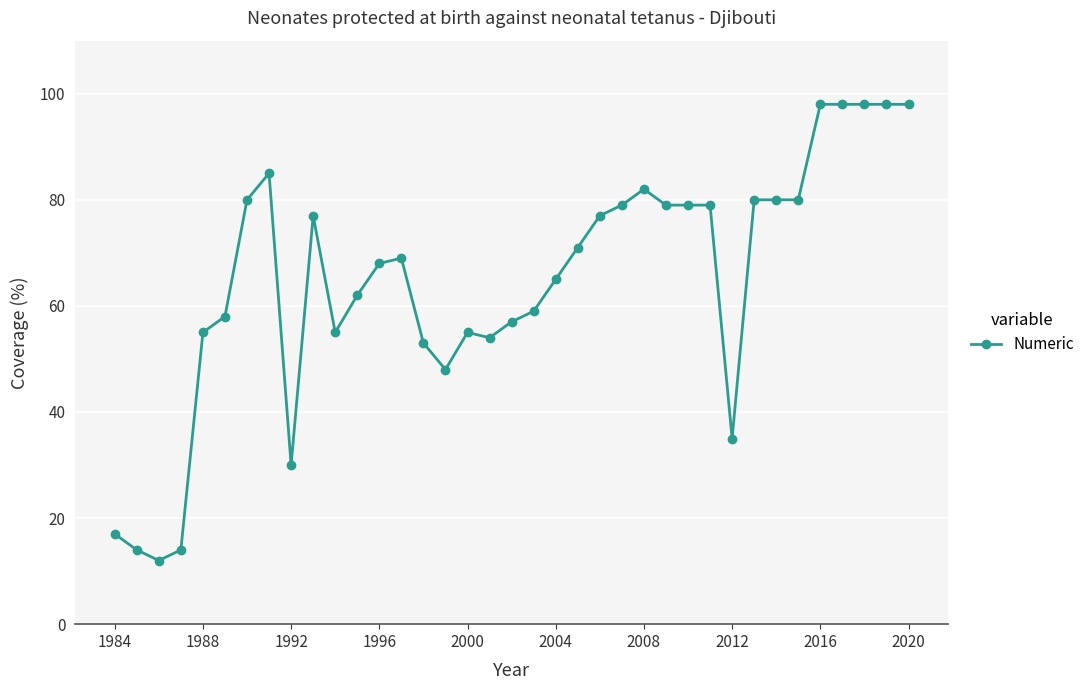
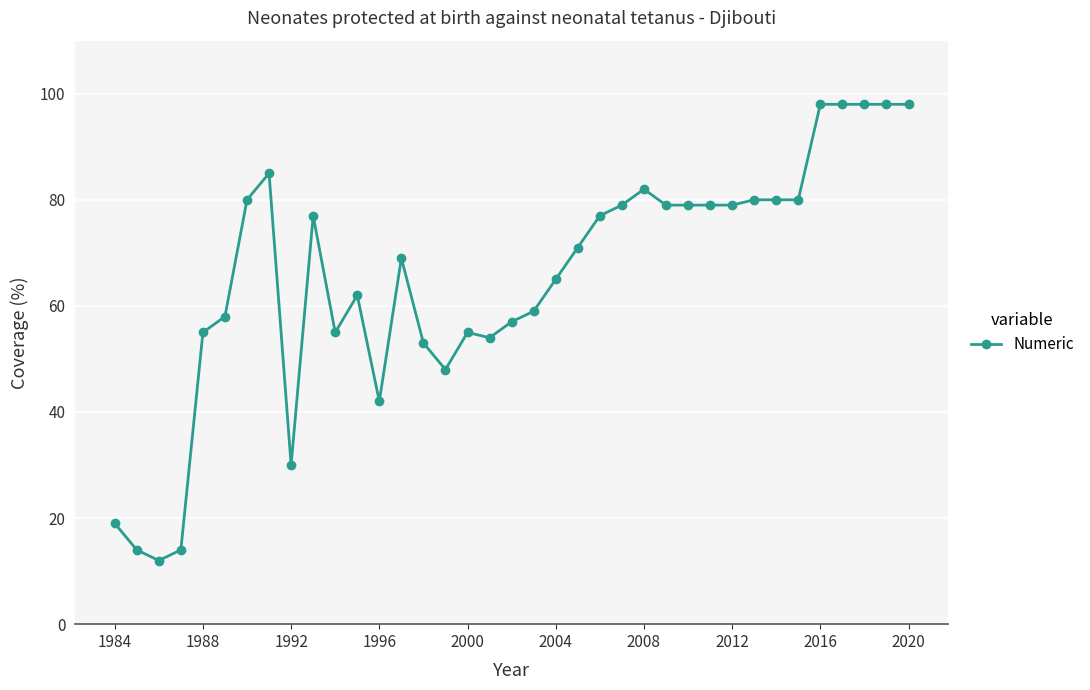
  {
-   "1984": 17,
+   "1984": 19,
    "1988": 55,
    "1992": 30,
-   "1996": 68,
+   "1996": 42,
    "2000": 55,
    "2004": 65,
    "2008": 82,
-   "2012": 35,
+   "2012": 79,
    "2016": 98,
    "2020": 98
  }
